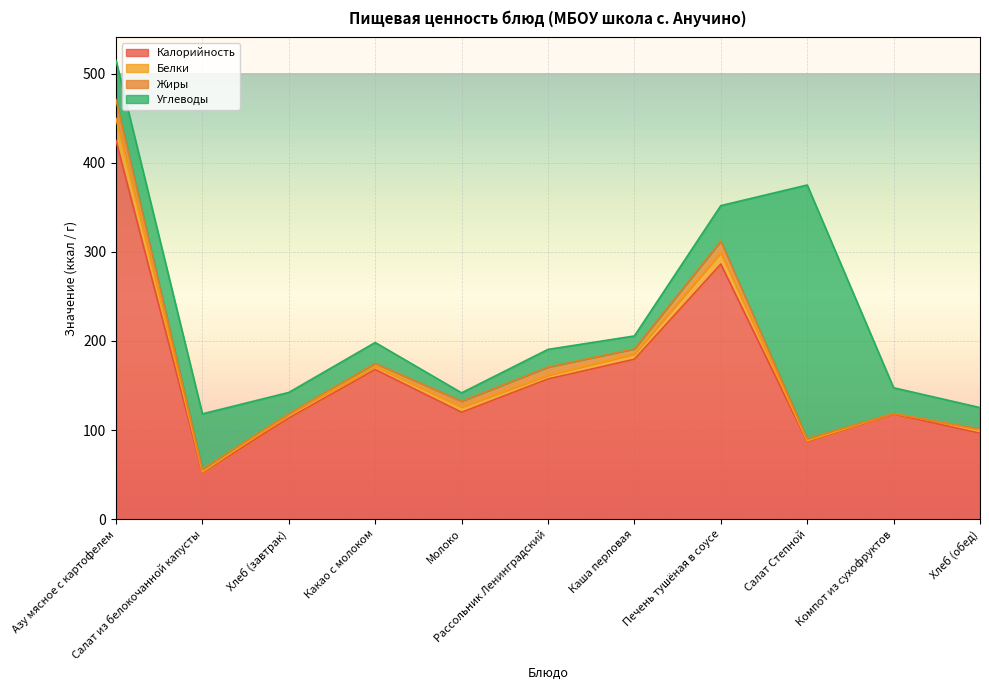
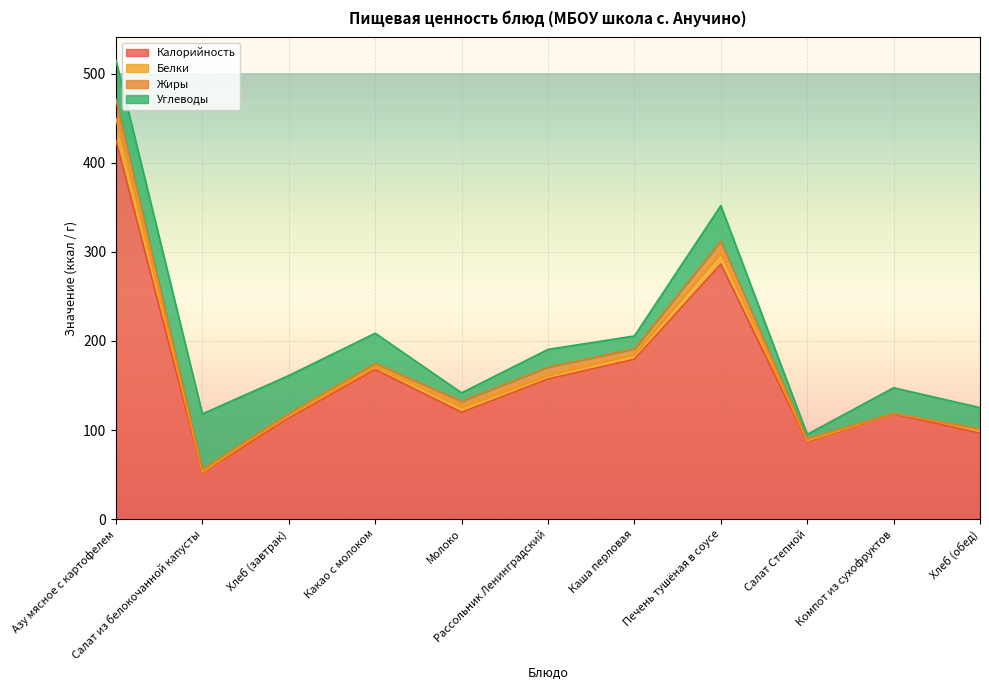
  {
    "Углеводы": {
      "Азу мясное с картофелем": 40,
      "Салат из белокочанной капусты": 60,
-     "Хлеб (завтрак)": 20,
-     "Какао с молоком": 20,
+     "Хлеб (завтрак)": 40,
+     "Какао с молоком": 30,
      "Молоко": 10,
      "Рассольник Ленинградский": 20,
      "Каша перловая": 10,
      "Печень тушёная в соусе": 40,
-     "Салат Степной": 280,
+     "Салат Степной": 0,
      "Компот из сухофруктов": 30,
      "Хлеб (обед)": 20
    }
  }
